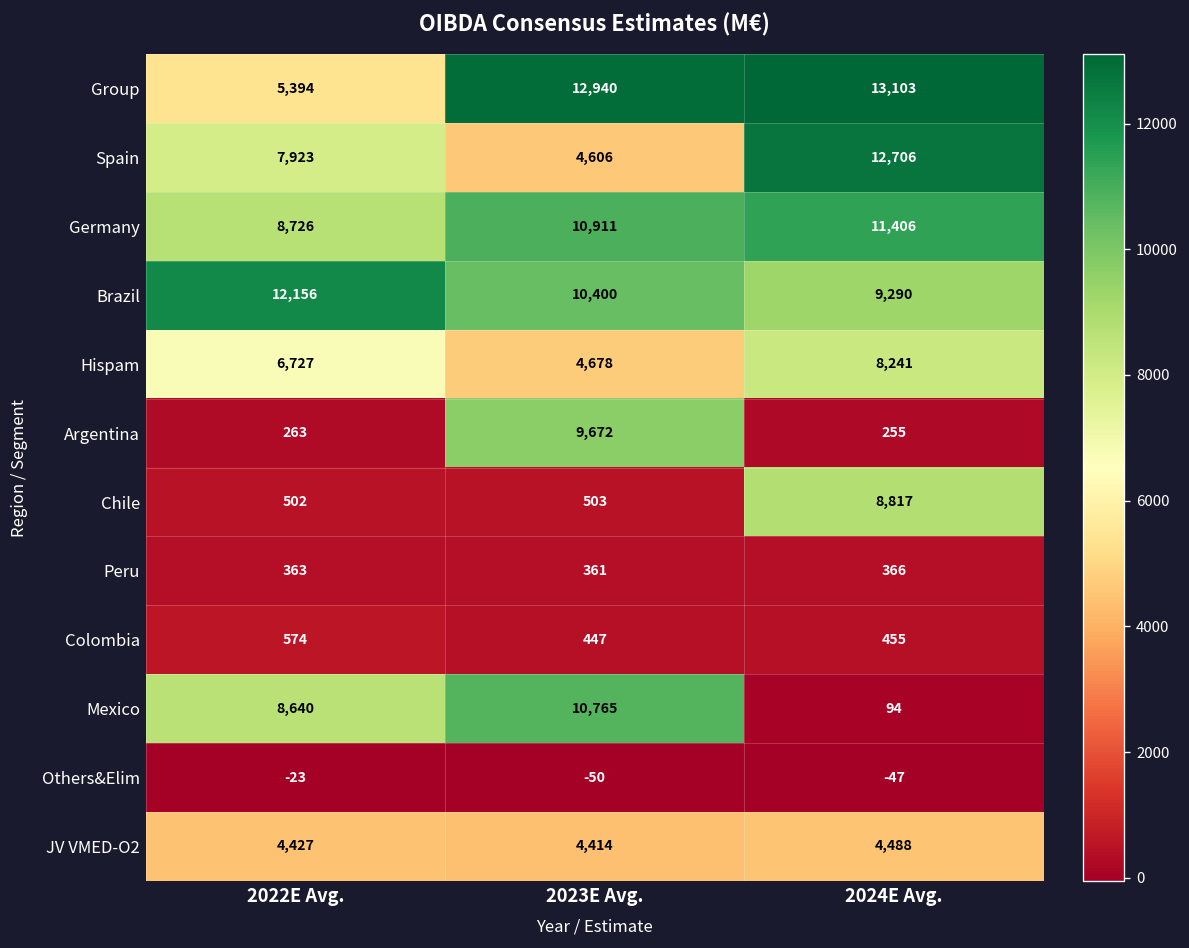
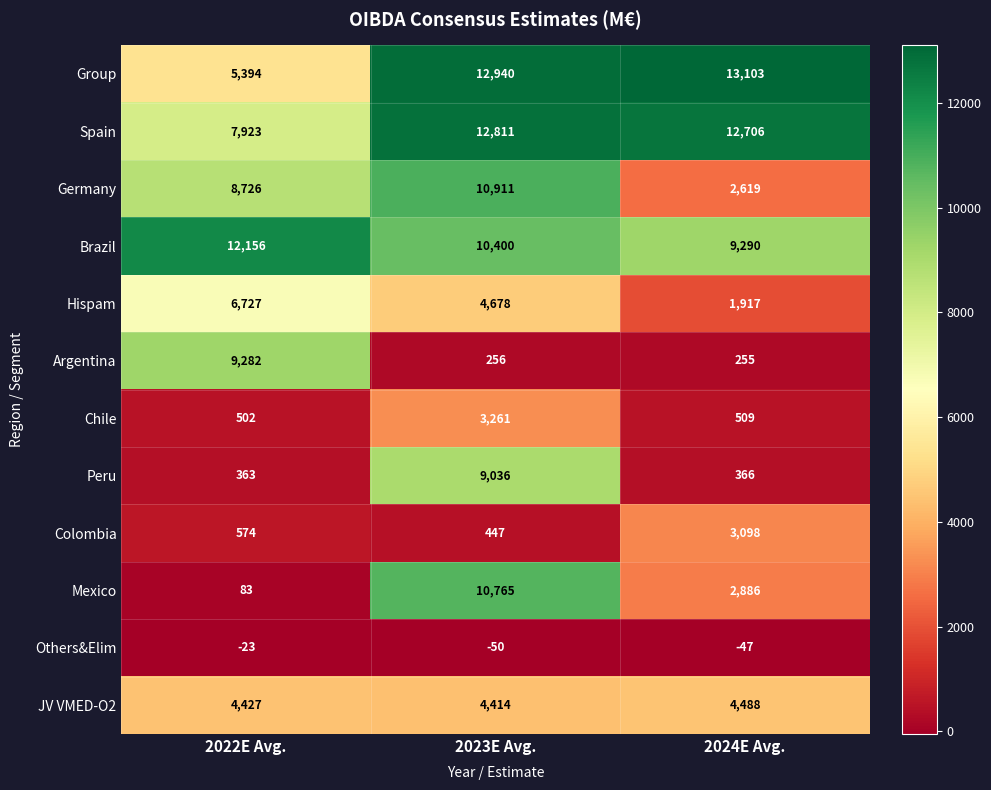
  {
    "Group": {
      "2022E Avg.": "5,394",
      "2023E Avg.": "12,940",
      "2024E Avg.": "13,103"
    },
    "Spain": {
      "2022E Avg.": "7,923",
-     "2023E Avg.": "4,606",
+     "2023E Avg.": "12,811",
      "2024E Avg.": "12,706"
    },
    "Germany": {
      "2022E Avg.": "8,726",
      "2023E Avg.": "10,911",
-     "2024E Avg.": "11,406"
+     "2024E Avg.": "2,619"
    },
    "Brazil": {
      "2022E Avg.": "12,156",
      "2023E Avg.": "10,400",
      "2024E Avg.": "9,290"
    },
    "Hispam": {
      "2022E Avg.": "6,727",
      "2023E Avg.": "4,678",
-     "2024E Avg.": "8,241"
+     "2024E Avg.": "1,917"
    },
    "Argentina": {
-     "2022E Avg.": "263",
-     "2023E Avg.": "9,672",
+     "2022E Avg.": "9,282",
+     "2023E Avg.": "256",
      "2024E Avg.": "255"
    },
    "Chile": {
      "2022E Avg.": "502",
-     "2023E Avg.": "503",
-     "2024E Avg.": "8,817"
+     "2023E Avg.": "3,261",
+     "2024E Avg.": "509"
    },
    "Peru": {
      "2022E Avg.": "363",
-     "2023E Avg.": "361",
+     "2023E Avg.": "9,036",
      "2024E Avg.": "366"
    },
    "Colombia": {
      "2022E Avg.": "574",
      "2023E Avg.": "447",
-     "2024E Avg.": "455"
+     "2024E Avg.": "3,098"
    },
    "Mexico": {
-     "2022E Avg.": "8,640",
+     "2022E Avg.": "83",
      "2023E Avg.": "10,765",
-     "2024E Avg.": "94"
+     "2024E Avg.": "2,886"
    },
    "Others&Elim": {
      "2022E Avg.": "-23",
      "2023E Avg.": "-50",
      "2024E Avg.": "-47"
    },
    "JV VMED-O2": {
      "2022E Avg.": "4,427",
      "2023E Avg.": "4,414",
      "2024E Avg.": "4,488"
    }
  }
